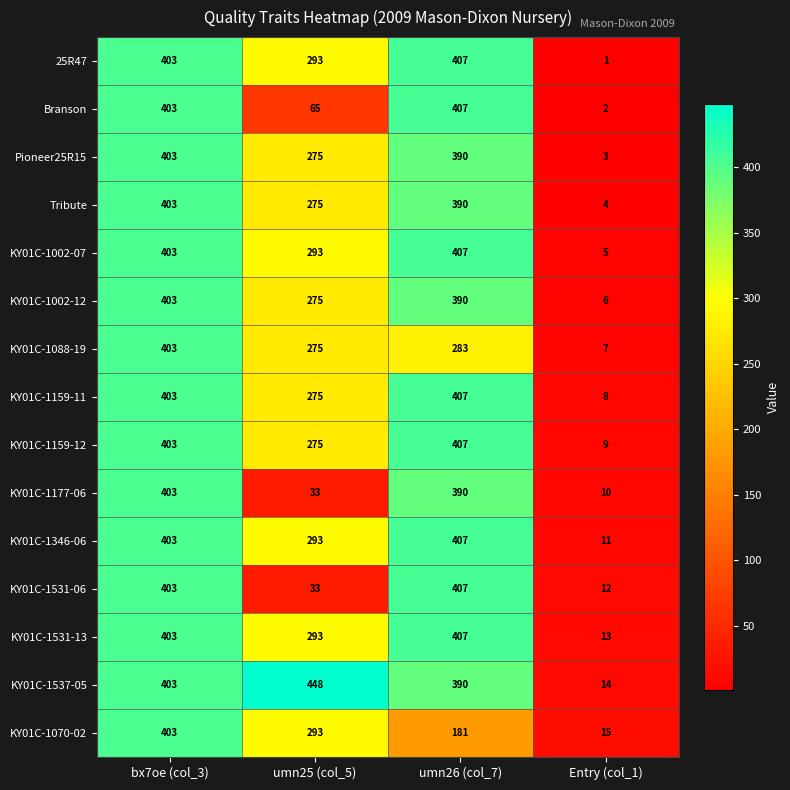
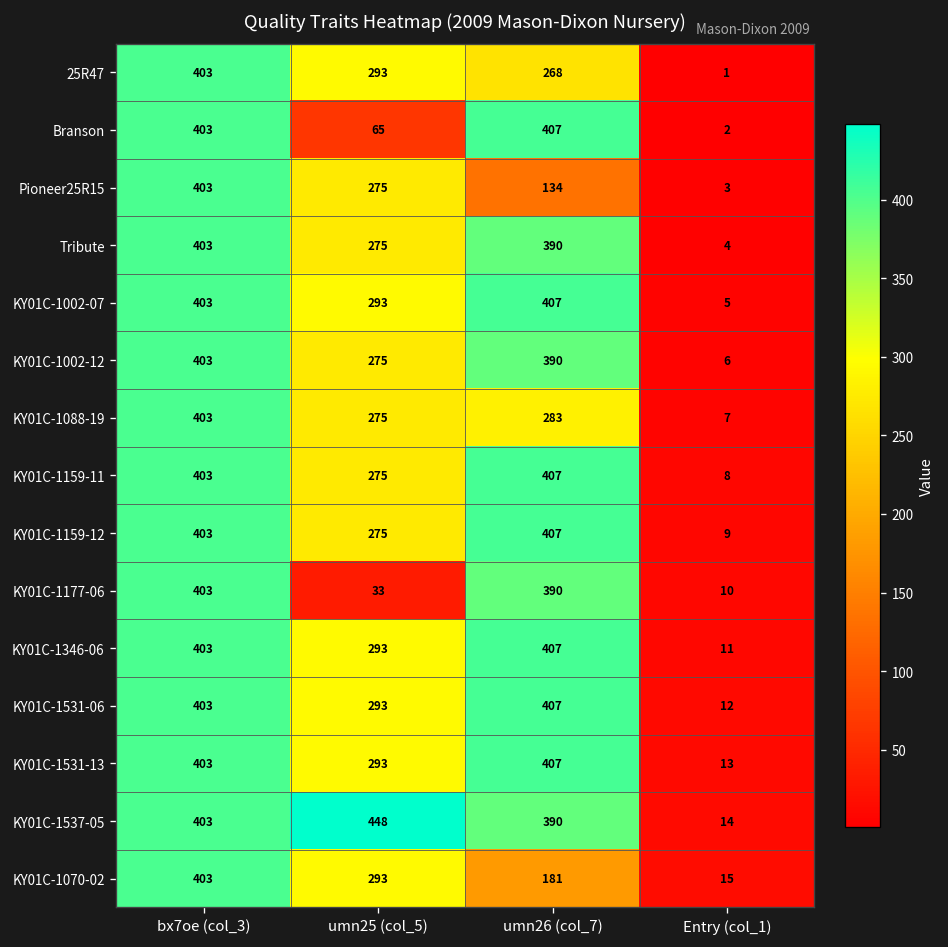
  {
    "25R47": {
      "bx7oe (col_3)": 403,
      "umn25 (col_5)": 293,
-     "umn26 (col_7)": 407,
+     "umn26 (col_7)": 268,
      "Entry (col_1)": 1
    },
    "Branson": {
      "bx7oe (col_3)": 403,
      "umn25 (col_5)": 65,
      "umn26 (col_7)": 407,
      "Entry (col_1)": 2
    },
    "Pioneer25R15": {
      "bx7oe (col_3)": 403,
      "umn25 (col_5)": 275,
-     "umn26 (col_7)": 390,
+     "umn26 (col_7)": 134,
      "Entry (col_1)": 3
    },
    "Tribute": {
      "bx7oe (col_3)": 403,
      "umn25 (col_5)": 275,
      "umn26 (col_7)": 390,
      "Entry (col_1)": 4
    },
    "KY01C-1002-07": {
      "bx7oe (col_3)": 403,
      "umn25 (col_5)": 293,
      "umn26 (col_7)": 407,
      "Entry (col_1)": 5
    },
    "KY01C-1002-12": {
      "bx7oe (col_3)": 403,
      "umn25 (col_5)": 275,
      "umn26 (col_7)": 390,
      "Entry (col_1)": 6
    },
    "KY01C-1088-19": {
      "bx7oe (col_3)": 403,
      "umn25 (col_5)": 275,
      "umn26 (col_7)": 283,
      "Entry (col_1)": 7
    },
    "KY01C-1159-11": {
      "bx7oe (col_3)": 403,
      "umn25 (col_5)": 275,
      "umn26 (col_7)": 407,
      "Entry (col_1)": 8
    },
    "KY01C-1159-12": {
      "bx7oe (col_3)": 403,
      "umn25 (col_5)": 275,
      "umn26 (col_7)": 407,
      "Entry (col_1)": 9
    },
    "KY01C-1177-06": {
      "bx7oe (col_3)": 403,
      "umn25 (col_5)": 33,
      "umn26 (col_7)": 390,
      "Entry (col_1)": 10
    },
    "KY01C-1346-06": {
      "bx7oe (col_3)": 403,
      "umn25 (col_5)": 293,
      "umn26 (col_7)": 407,
      "Entry (col_1)": 11
    },
    "KY01C-1531-06": {
      "bx7oe (col_3)": 403,
-     "umn25 (col_5)": 33,
+     "umn25 (col_5)": 293,
      "umn26 (col_7)": 407,
      "Entry (col_1)": 12
    },
    "KY01C-1531-13": {
      "bx7oe (col_3)": 403,
      "umn25 (col_5)": 293,
      "umn26 (col_7)": 407,
      "Entry (col_1)": 13
    },
    "KY01C-1537-05": {
      "bx7oe (col_3)": 403,
      "umn25 (col_5)": 448,
      "umn26 (col_7)": 390,
      "Entry (col_1)": 14
    },
    "KY01C-1070-02": {
      "bx7oe (col_3)": 403,
      "umn25 (col_5)": 293,
      "umn26 (col_7)": 181,
      "Entry (col_1)": 15
    }
  }
